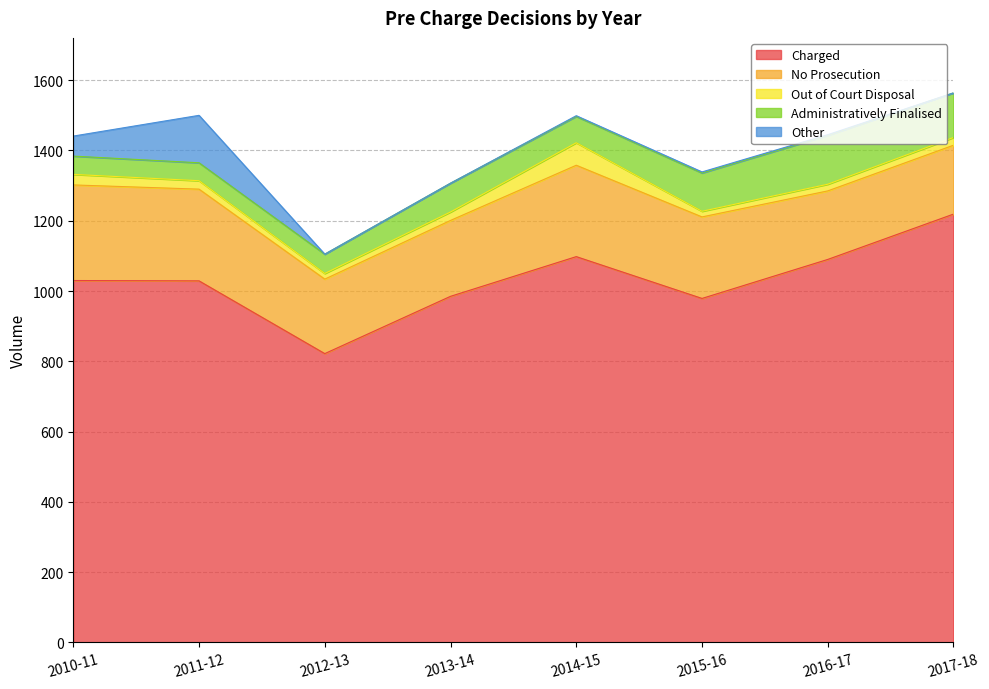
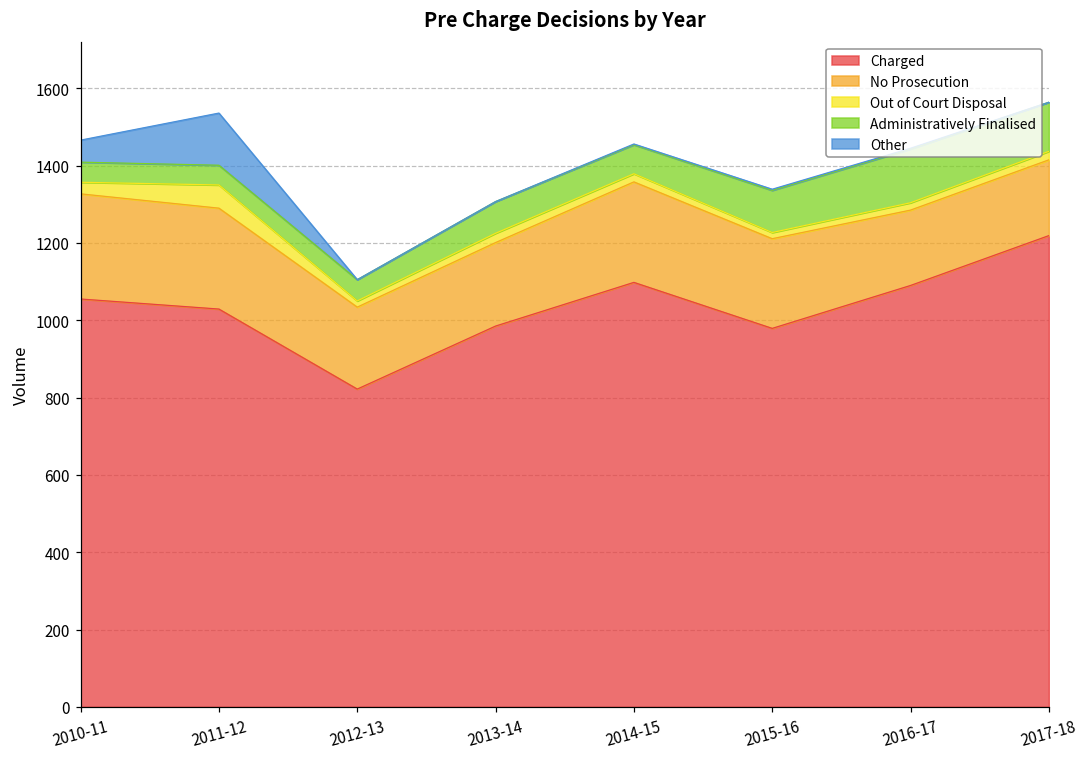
  {
    "Charged": {
-     "2010-11": 1030,
+     "2010-11": 1060,
      "2011-12": 1030,
      "2012-13": 820,
      "2013-14": 990,
      "2014-15": 1100,
      "2015-16": 980,
      "2016-17": 1090,
      "2017-18": 1220
    },
    "No Prosecution": {
      "2010-11": 270,
      "2011-12": 260,
      "2012-13": 210,
      "2013-14": 220,
      "2014-15": 260,
      "2015-16": 230,
      "2016-17": 200,
      "2017-18": 200
    },
    "Out of Court Disposal": {
      "2010-11": 30,
-     "2011-12": 20,
+     "2011-12": 60,
      "2012-13": 20,
      "2013-14": 20,
-     "2014-15": 60,
+     "2014-15": 20,
      "2015-16": 20,
      "2016-17": 20,
      "2017-18": 20
    },
    "Administratively Finalised": {
      "2010-11": 50,
      "2011-12": 50
    },
    "Other": {
      "2010-11": 60,
      "2011-12": 140
    }
  }
